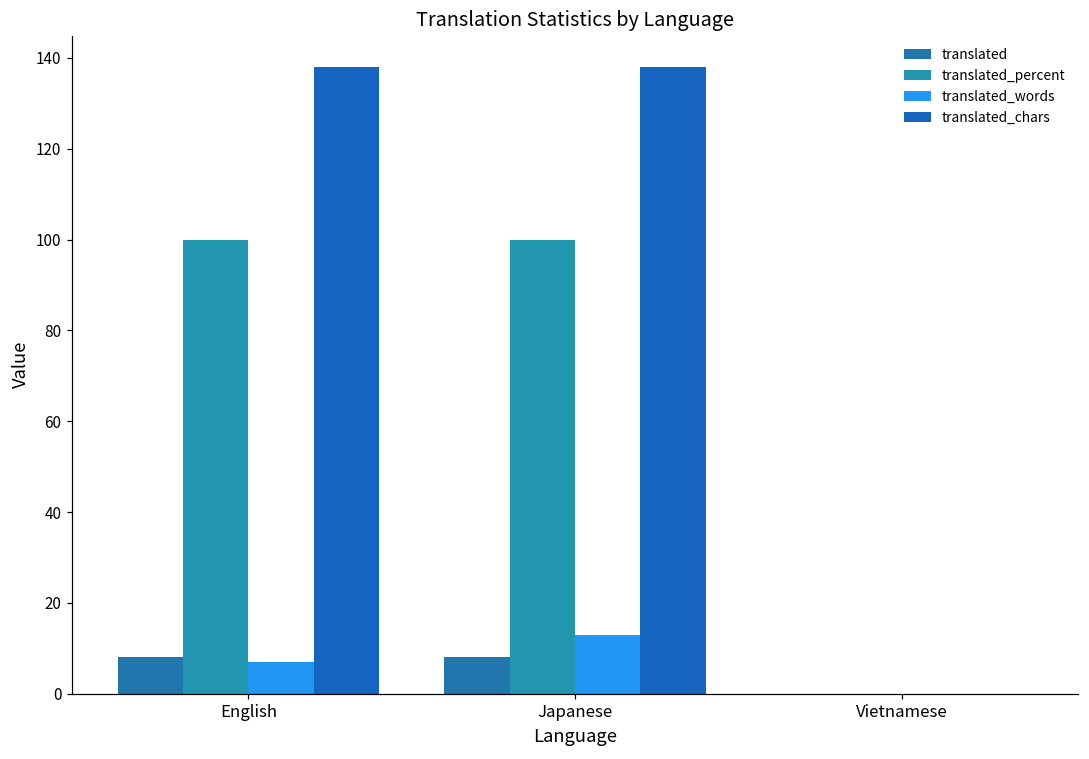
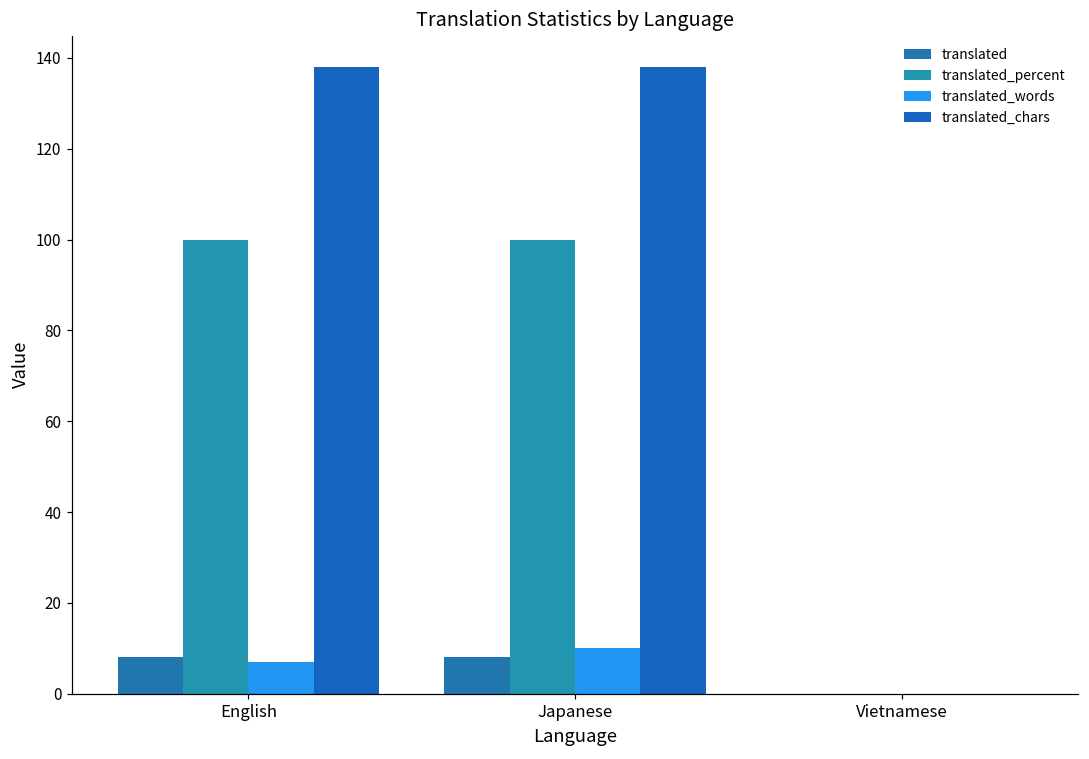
  {
    "translated_words": {
      "English": 7,
-     "Japanese": 13,
+     "Japanese": 10,
      "Vietnamese": 0
    }
  }
